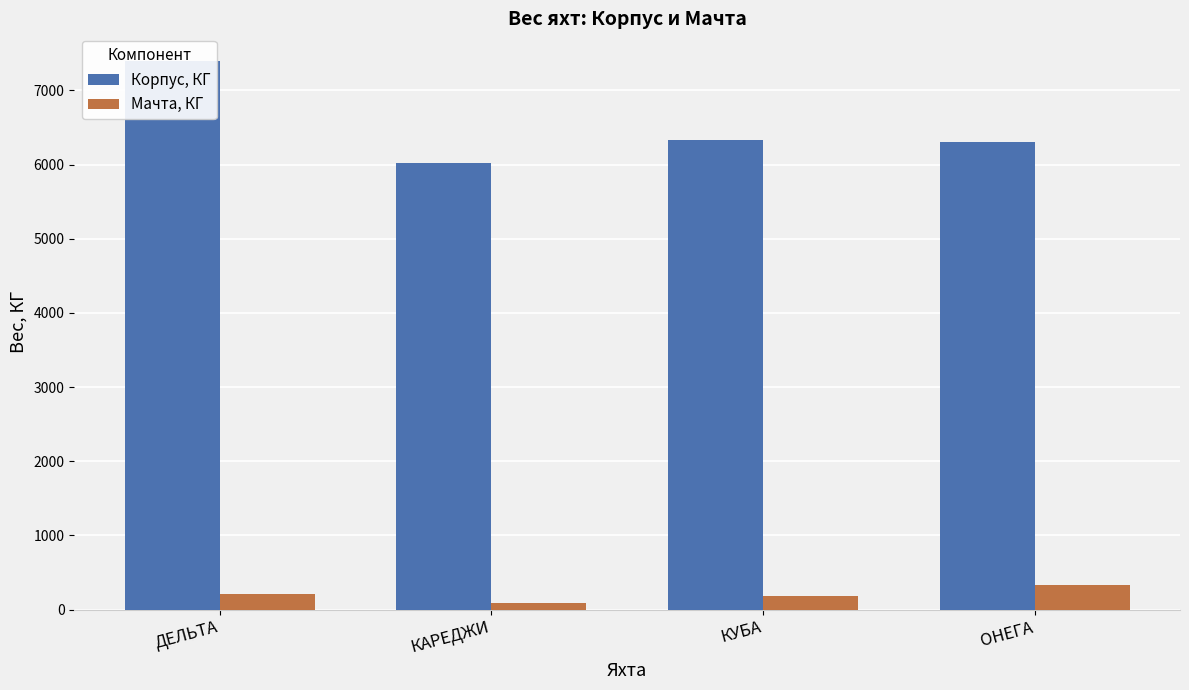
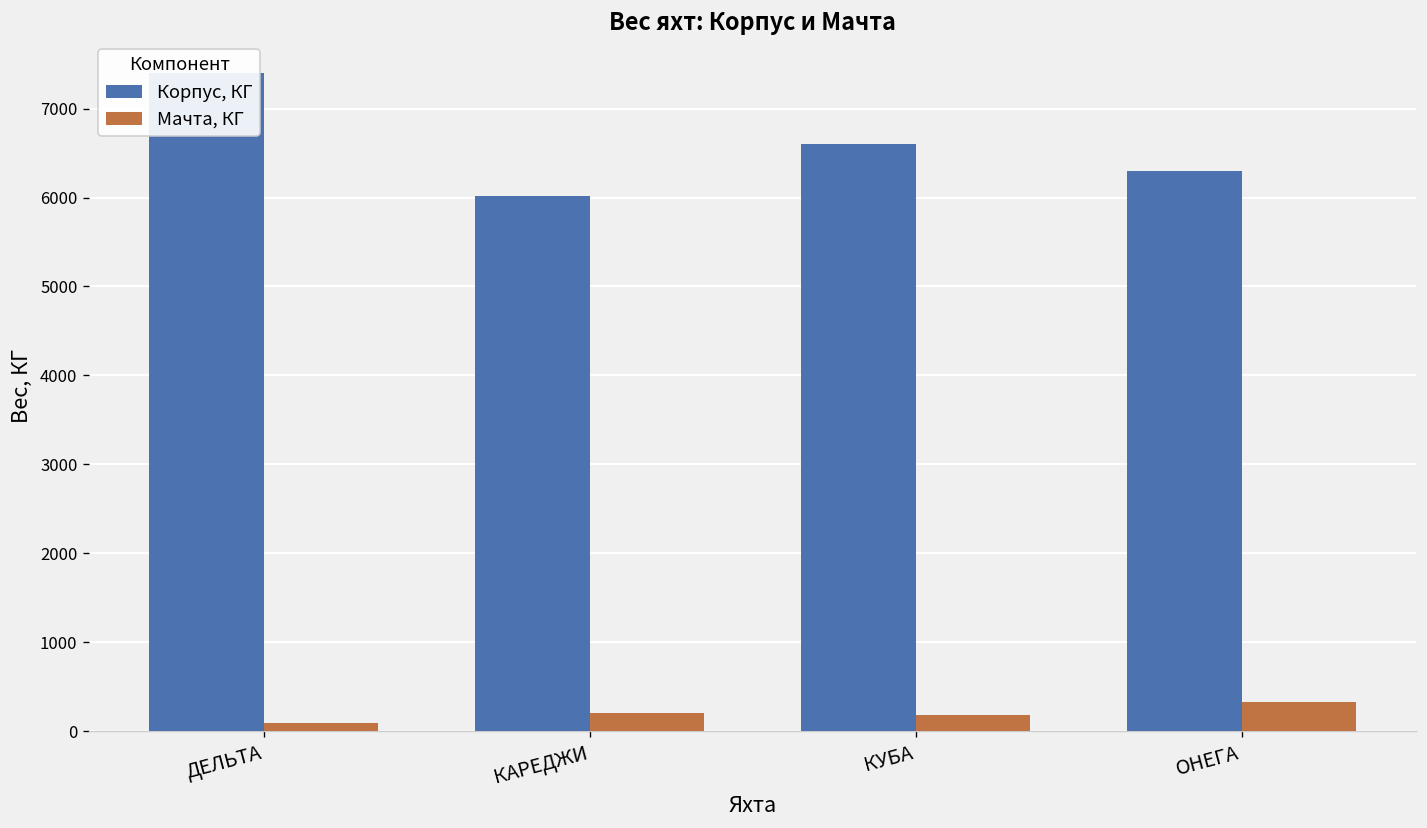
  {
    "Корпус, КГ": {
      "КАРЕДЖИ": 6000,
-     "КУБА": 6300,
+     "КУБА": 6600,
      "ОНЕГА": 6300
    },
    "Мачта, КГ": {
-     "ДЕЛЬТА": 200,
-     "КАРЕДЖИ": 100,
+     "ДЕЛЬТА": 100,
+     "КАРЕДЖИ": 200,
      "КУБА": 200,
      "ОНЕГА": 300
    }
  }
